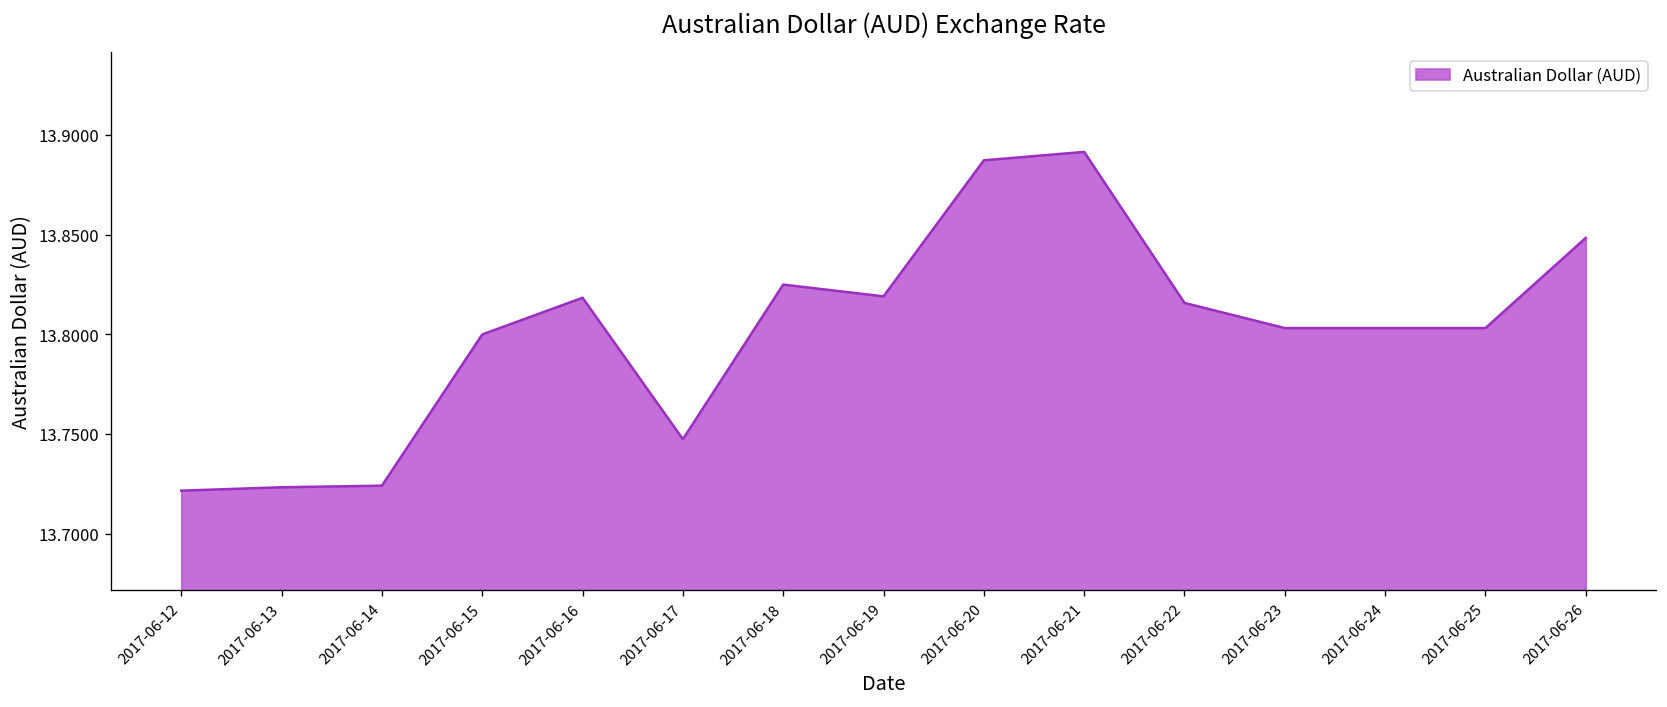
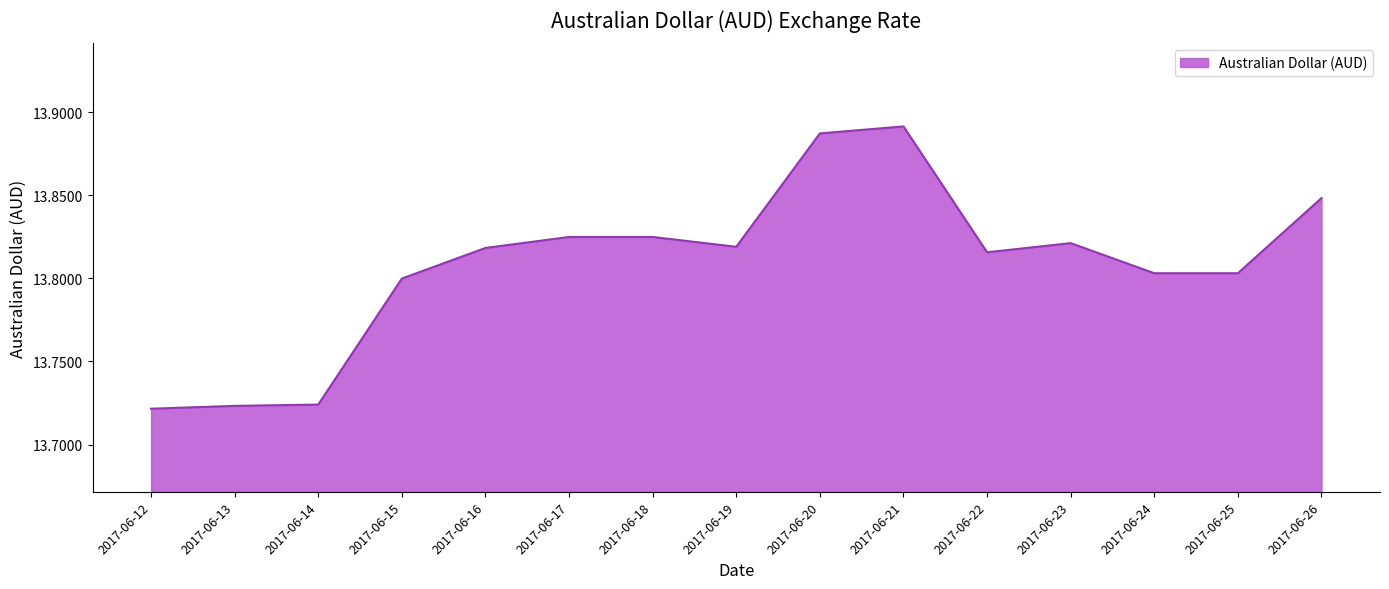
  {
    "2017-06-12": 13.722,
    "2017-06-13": 13.723,
    "2017-06-14": 13.724,
    "2017-06-15": 13.800,
    "2017-06-16": 13.818,
-   "2017-06-17": 13.747,
+   "2017-06-17": 13.825,
    "2017-06-18": 13.825,
    "2017-06-19": 13.819,
    "2017-06-20": 13.887,
    "2017-06-21": 13.891,
    "2017-06-22": 13.816,
-   "2017-06-23": 13.803,
+   "2017-06-23": 13.821,
    "2017-06-24": 13.803,
    "2017-06-25": 13.803,
    "2017-06-26": 13.848
  }
